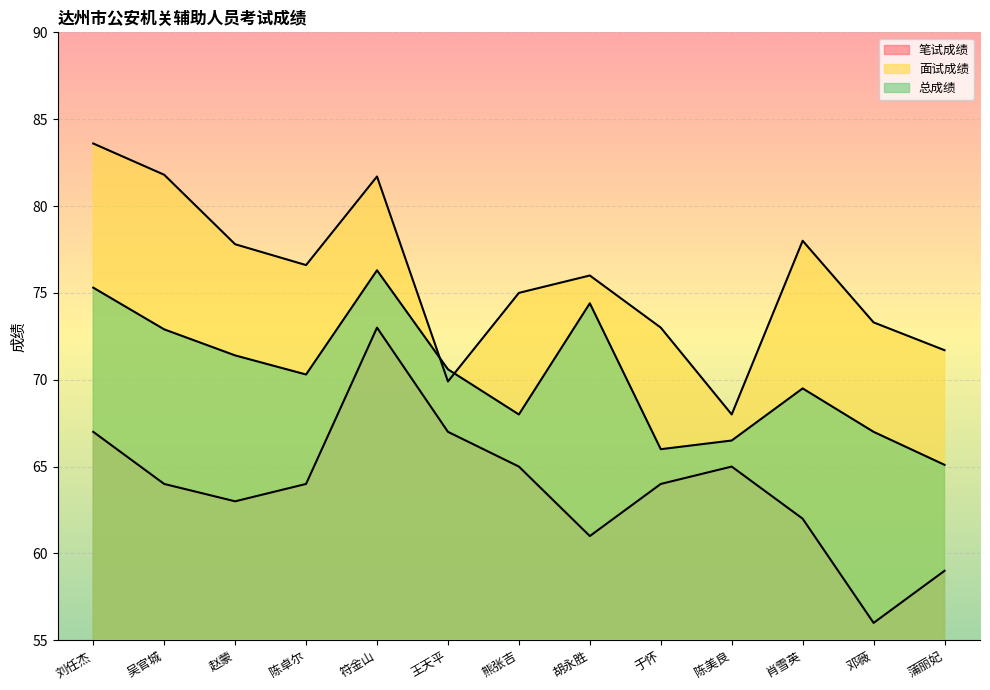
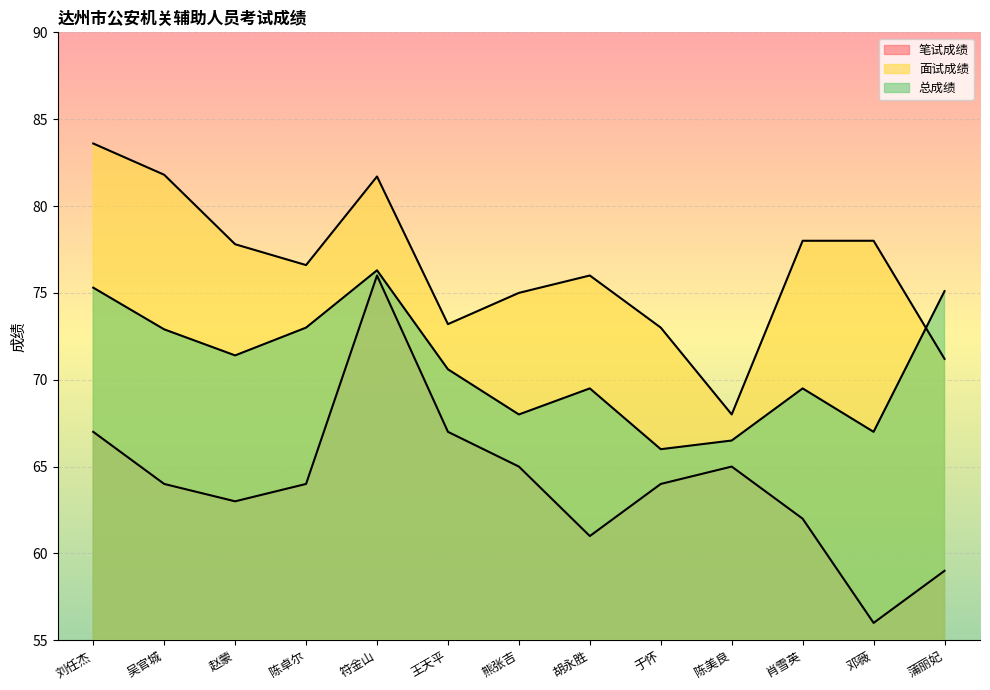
  {
    "笔试成绩": {
      "刘任杰": 67,
      "吴官城": 64,
      "赵蒙": 63,
      "陈卓尔": 64,
-     "符金山": 73,
+     "符金山": 76,
      "王天平": 67,
      "熊张吉": 65,
      "胡永胜": 61,
      "于怀": 64,
      "陈美良": 65,
      "肖雪英": 62,
      "邓薇": 56,
      "蒲丽妃": 59
    },
    "面试成绩": {
      "刘任杰": 83.6,
      "吴官城": 81.8,
      "赵蒙": 77.8,
      "陈卓尔": 76.6,
      "符金山": 81.7,
-     "王天平": 69.9,
+     "王天平": 73.2,
      "熊张吉": 75.0,
      "胡永胜": 76.0,
      "于怀": 73.0,
      "陈美良": 68.0,
      "肖雪英": 78.0,
-     "邓薇": 73.3,
-     "蒲丽妃": 71.7
+     "邓薇": 78.0,
+     "蒲丽妃": 71.2
    },
    "总成绩": {
      "刘任杰": 75.3,
      "吴官城": 72.9,
      "赵蒙": 71.4,
-     "陈卓尔": 70.3,
+     "陈卓尔": 73.0,
      "符金山": 76.3,
      "王天平": 70.6,
      "熊张吉": 68.0,
-     "胡永胜": 74.4,
+     "胡永胜": 69.5,
      "于怀": 66.0,
      "陈美良": 66.5,
      "肖雪英": 69.5,
      "邓薇": 67.0,
-     "蒲丽妃": 65.1
+     "蒲丽妃": 75.1
    }
  }
